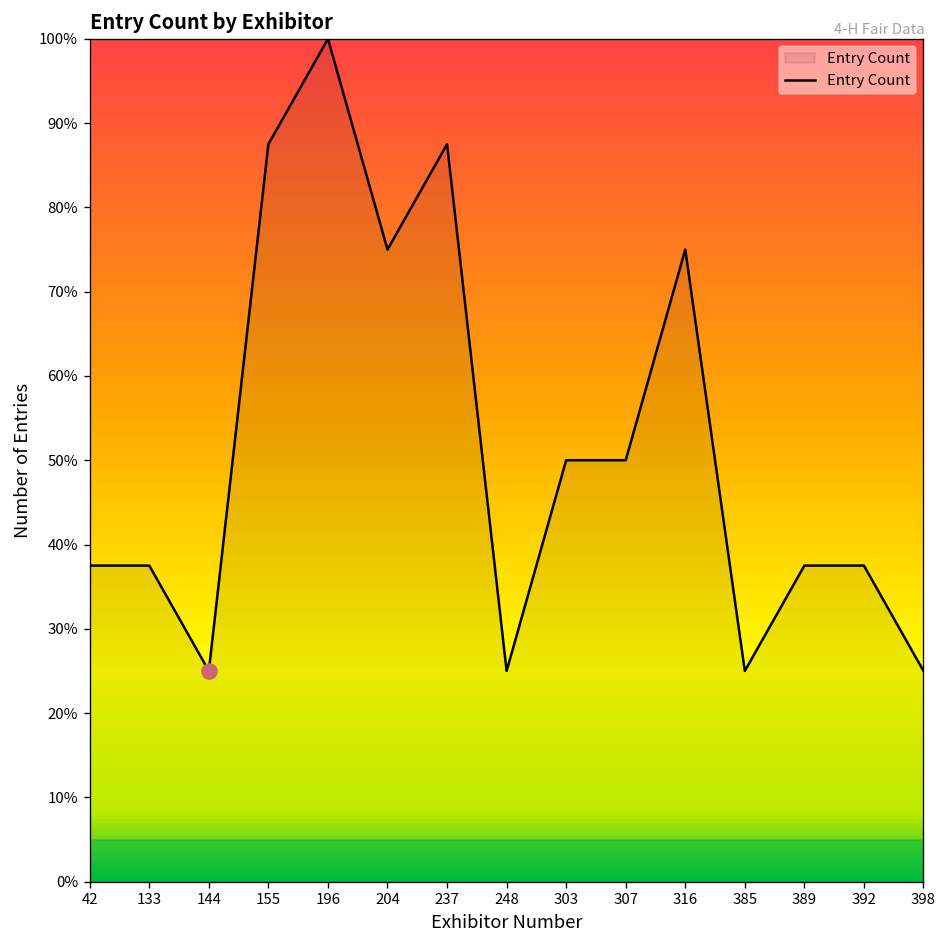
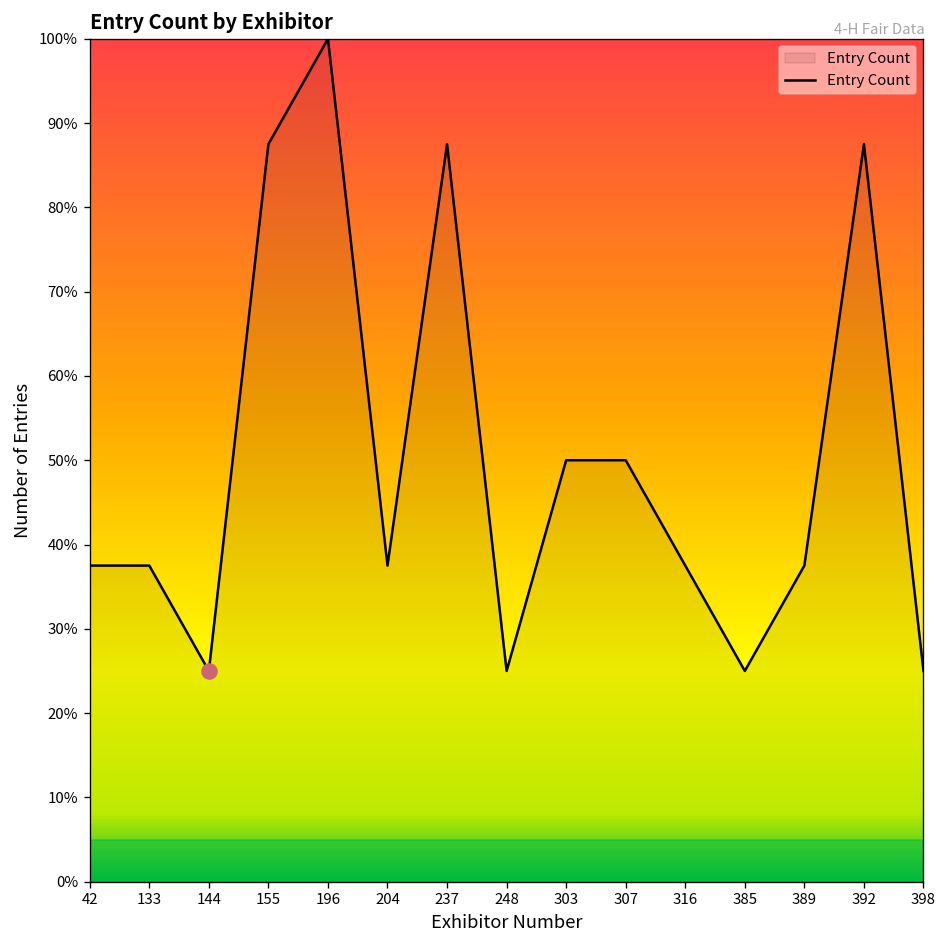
  {
    "Entry Count": {
      "42": "38%",
      "133": "38%",
      "155": "88%",
      "196": "100%",
-     "204": "75%",
+     "204": "38%",
      "237": "88%",
      "248": "25%",
      "303": "50%",
      "307": "50%",
-     "316": "75%",
+     "316": "38%",
      "385": "25%",
      "389": "38%",
-     "392": "38%",
+     "392": "88%",
      "398": "25%"
    }
  }
